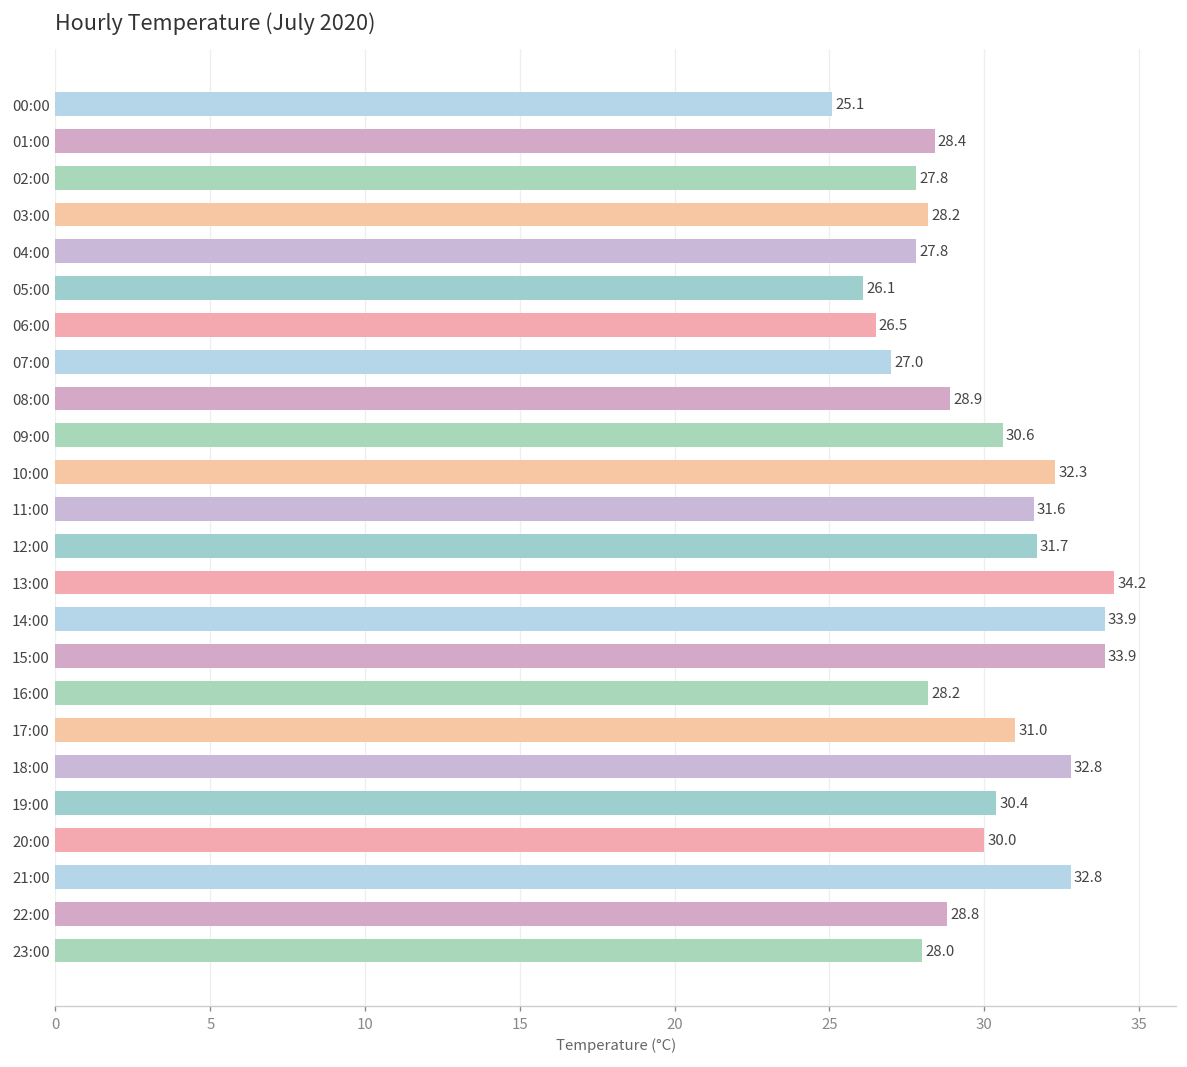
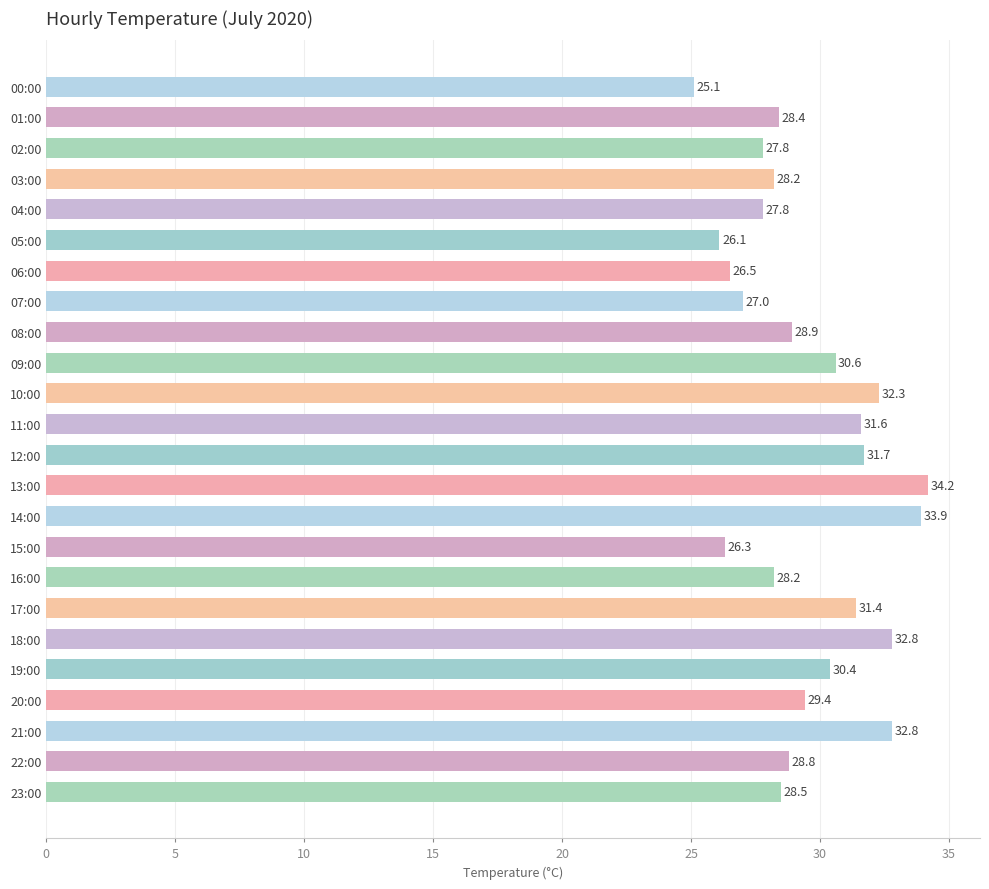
  {
    "00:00": 25.1,
    "01:00": 28.4,
    "02:00": 27.8,
    "03:00": 28.2,
    "04:00": 27.8,
    "05:00": 26.1,
    "06:00": 26.5,
    "07:00": 27.0,
    "08:00": 28.9,
    "09:00": 30.6,
    "10:00": 32.3,
    "11:00": 31.6,
    "12:00": 31.7,
    "13:00": 34.2,
    "14:00": 33.9,
-   "15:00": 33.9,
+   "15:00": 26.3,
    "16:00": 28.2,
-   "17:00": 31.0,
+   "17:00": 31.4,
    "18:00": 32.8,
    "19:00": 30.4,
-   "20:00": 30.0,
+   "20:00": 29.4,
    "21:00": 32.8,
    "22:00": 28.8,
-   "23:00": 28.0
+   "23:00": 28.5
  }
